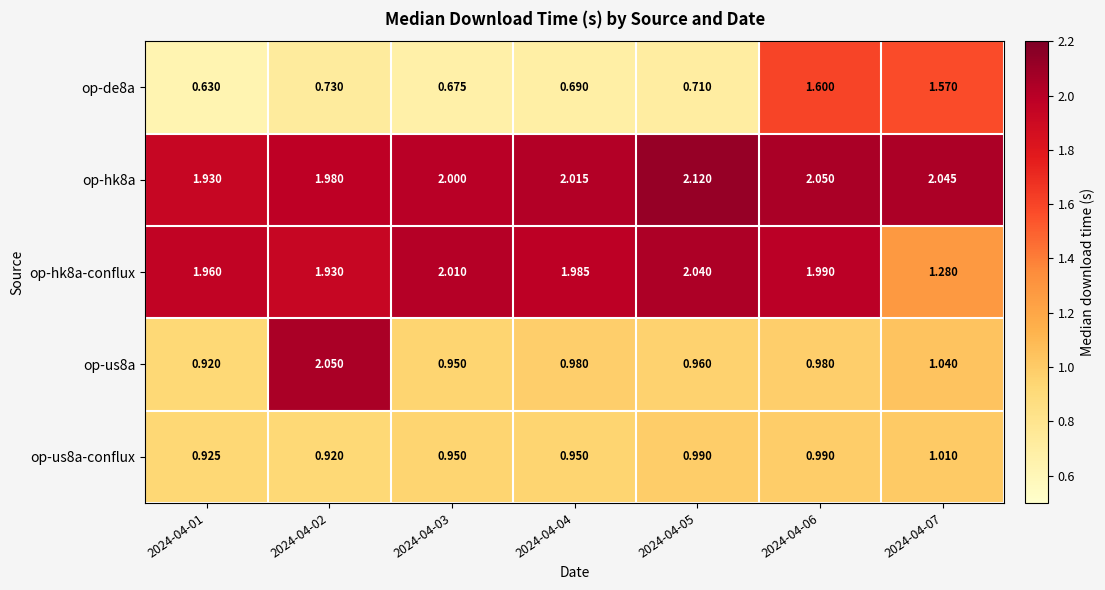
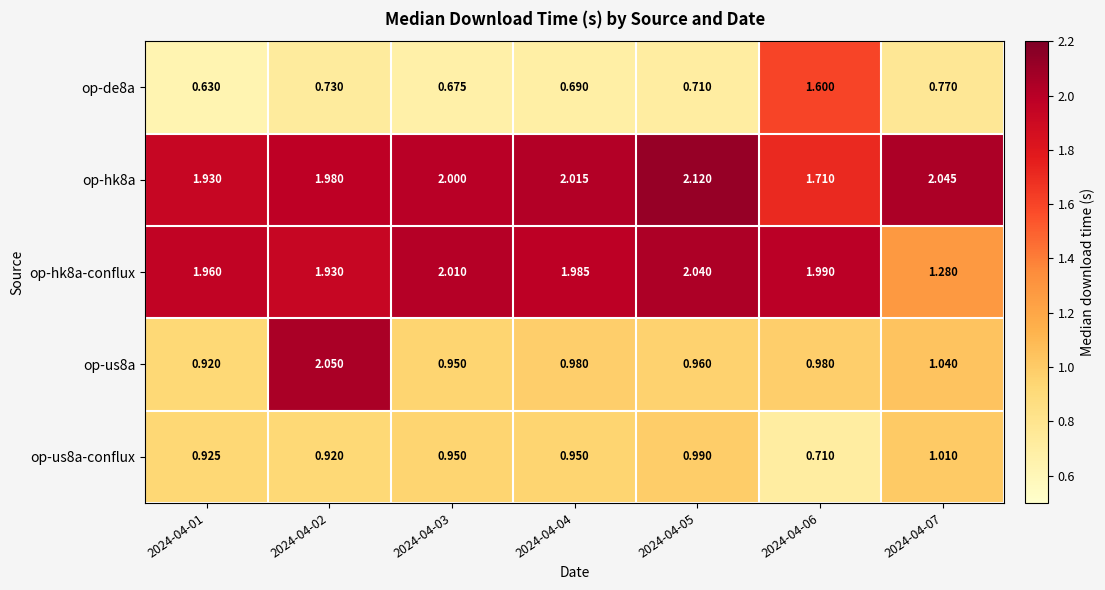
  {
    "op-de8a": {
      "2024-04-01": 0.630,
      "2024-04-02": 0.730,
      "2024-04-03": 0.675,
      "2024-04-04": 0.690,
      "2024-04-05": 0.710,
      "2024-04-06": 1.600,
-     "2024-04-07": 1.570
+     "2024-04-07": 0.770
    },
    "op-hk8a": {
      "2024-04-01": 1.930,
      "2024-04-02": 1.980,
      "2024-04-03": 2.000,
      "2024-04-04": 2.015,
      "2024-04-05": 2.120,
-     "2024-04-06": 2.050,
+     "2024-04-06": 1.710,
      "2024-04-07": 2.045
    },
    "op-hk8a-conflux": {
      "2024-04-01": 1.960,
      "2024-04-02": 1.930,
      "2024-04-03": 2.010,
      "2024-04-04": 1.985,
      "2024-04-05": 2.040,
      "2024-04-06": 1.990,
      "2024-04-07": 1.280
    },
    "op-us8a": {
      "2024-04-01": 0.920,
      "2024-04-02": 2.050,
      "2024-04-03": 0.950,
      "2024-04-04": 0.980,
      "2024-04-05": 0.960,
      "2024-04-06": 0.980,
      "2024-04-07": 1.040
    },
    "op-us8a-conflux": {
      "2024-04-01": 0.925,
      "2024-04-02": 0.920,
      "2024-04-03": 0.950,
      "2024-04-04": 0.950,
      "2024-04-05": 0.990,
-     "2024-04-06": 0.990,
+     "2024-04-06": 0.710,
      "2024-04-07": 1.010
    }
  }
